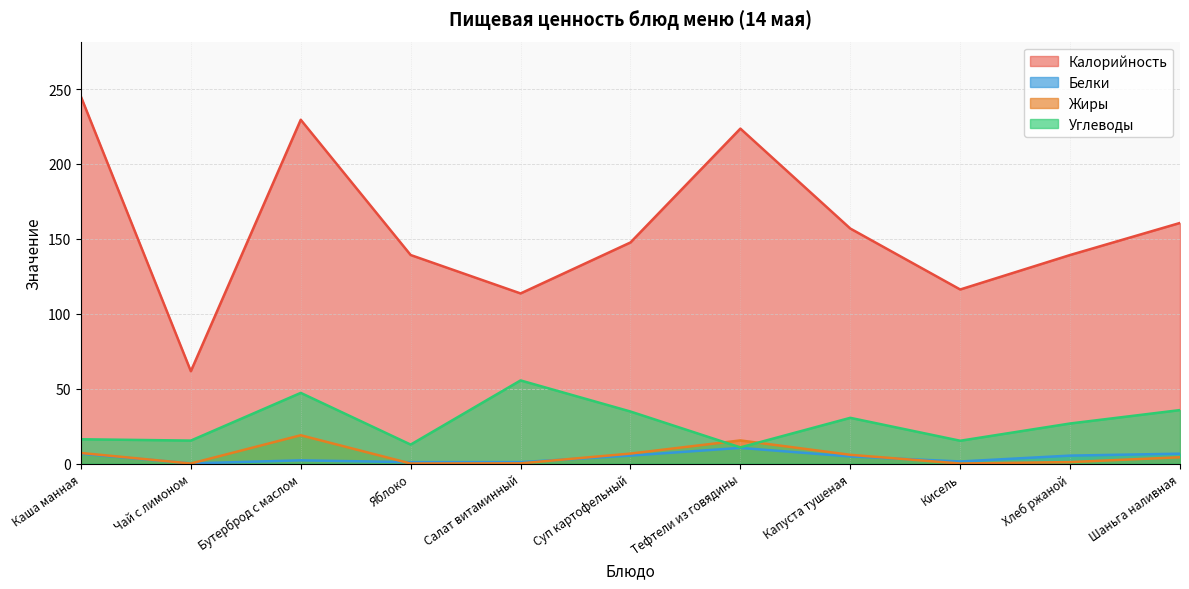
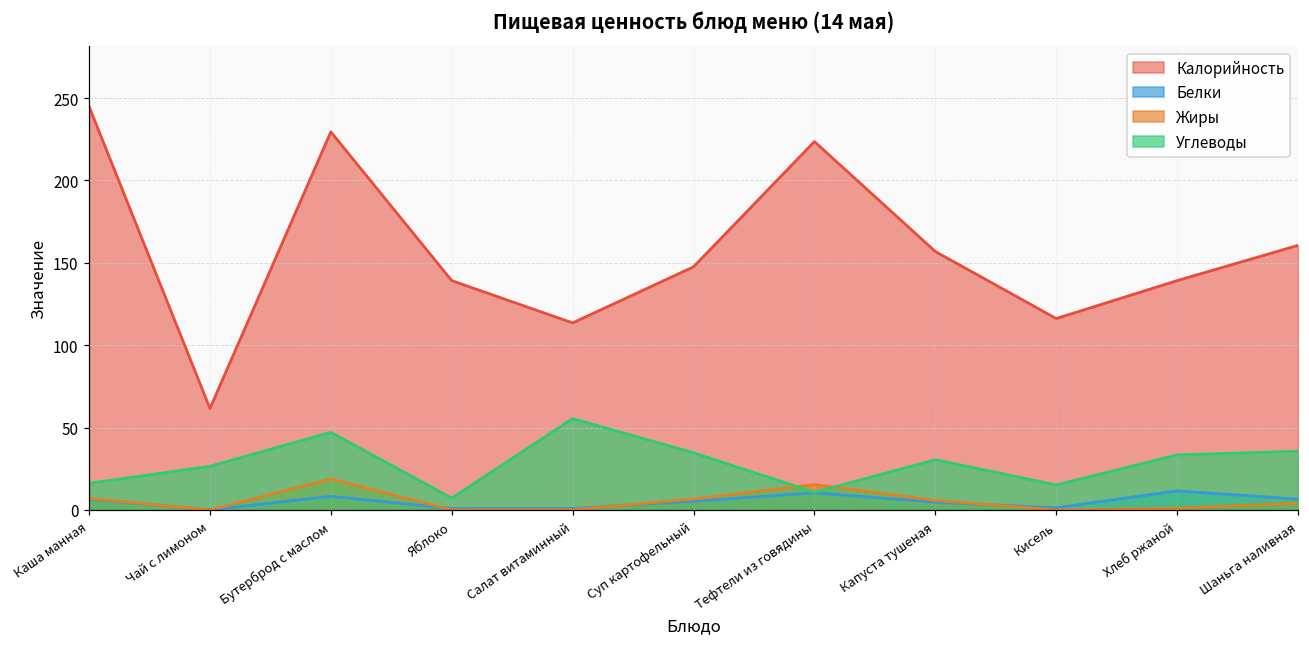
  {
    "Белки": {
-     "Бутерброд с маслом": 2,
-     "Хлеб ржаной": 5,
+     "Бутерброд с маслом": 8,
+     "Хлеб ржаной": 12,
      "Шаньга наливная": 7
    },
    "Углеводы": {
      "Каша манная": 16,
-     "Чай с лимоном": 15,
+     "Чай с лимоном": 27,
      "Бутерброд с маслом": 47,
-     "Яблоко": 13,
+     "Яблоко": 7,
      "Салат витаминный": 55,
      "Суп картофельный": 35,
      "Капуста тушеная": 31,
      "Кисель": 15,
-     "Хлеб ржаной": 27,
+     "Хлеб ржаной": 33,
      "Шаньга наливная": 36
    }
  }
